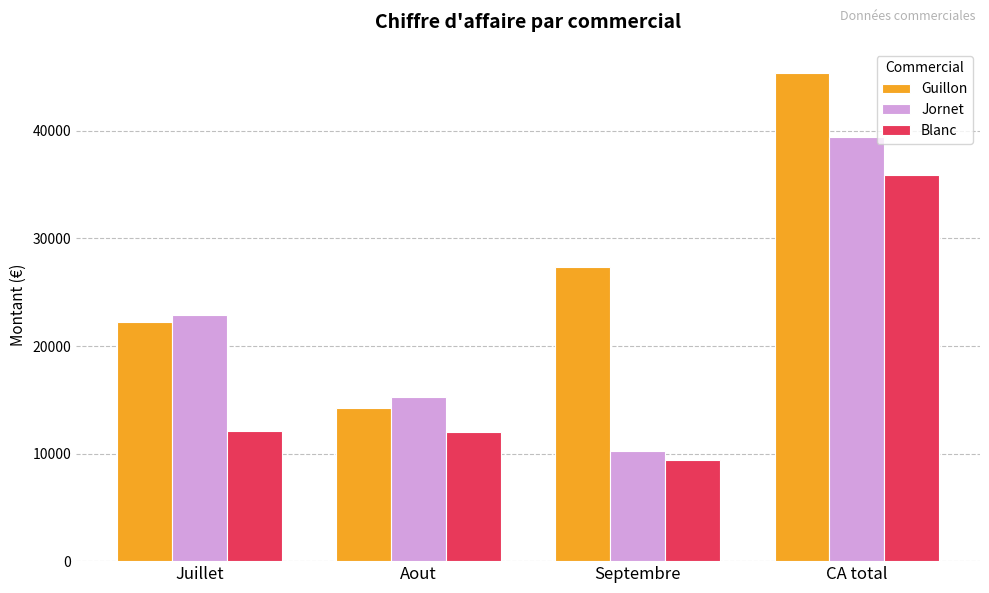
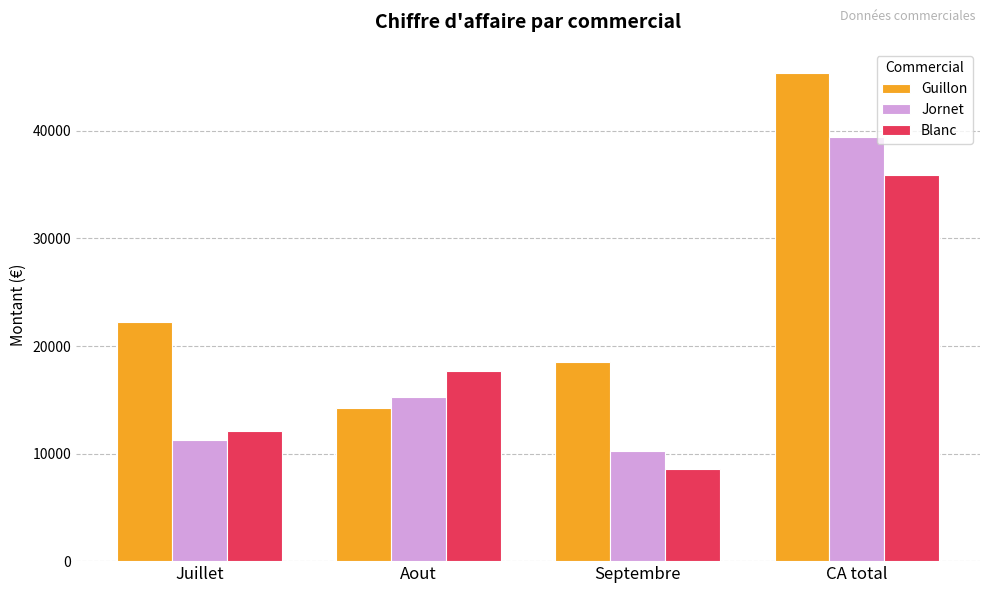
  {
    "Guillon": {
      "Juillet": 22200,
      "Aout": 14300,
-     "Septembre": 27300,
+     "Septembre": 18600,
      "CA total": 45400
    },
    "Jornet": {
-     "Juillet": 22900,
+     "Juillet": 11300,
      "Aout": 15200,
      "Septembre": 10300,
      "CA total": 39400
    },
    "Blanc": {
      "Juillet": 12100,
-     "Aout": 12000,
-     "Septembre": 9400,
+     "Aout": 17700,
+     "Septembre": 8500,
      "CA total": 35900
    }
  }
